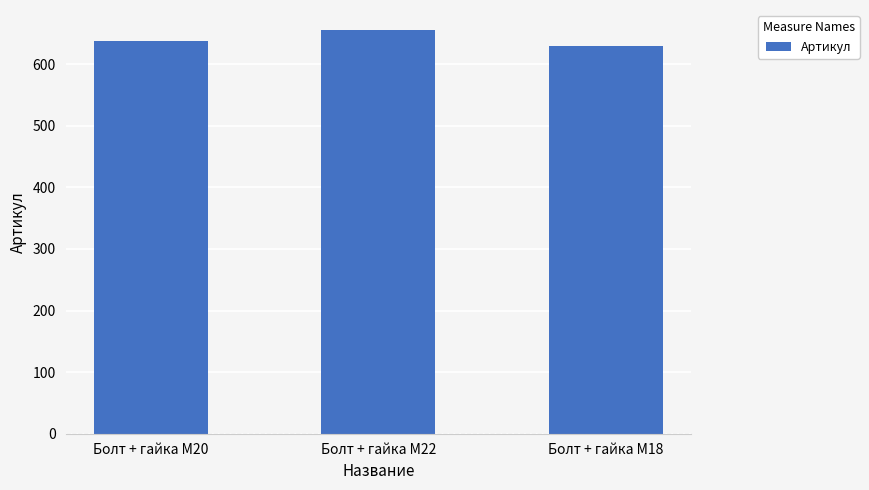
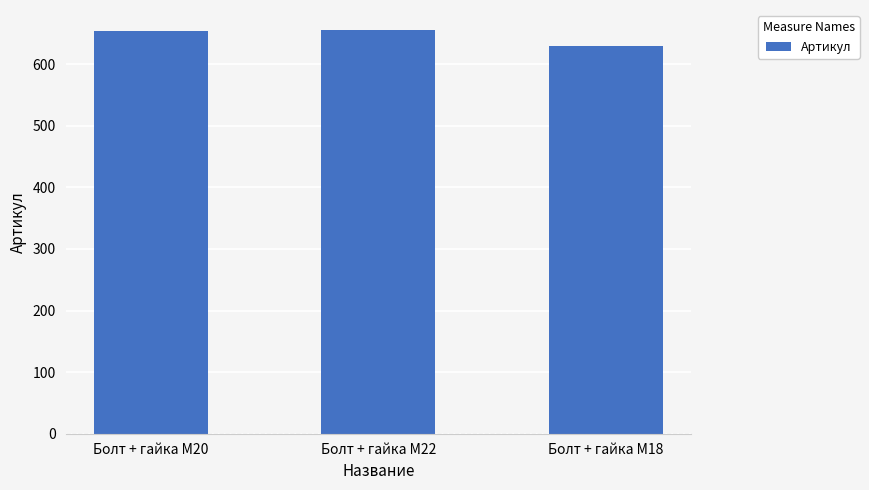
  {
-   "Болт + гайка M20": 640,
+   "Болт + гайка M20": 650,
    "Болт + гайка M22": 660,
    "Болт + гайка M18": 630
  }
